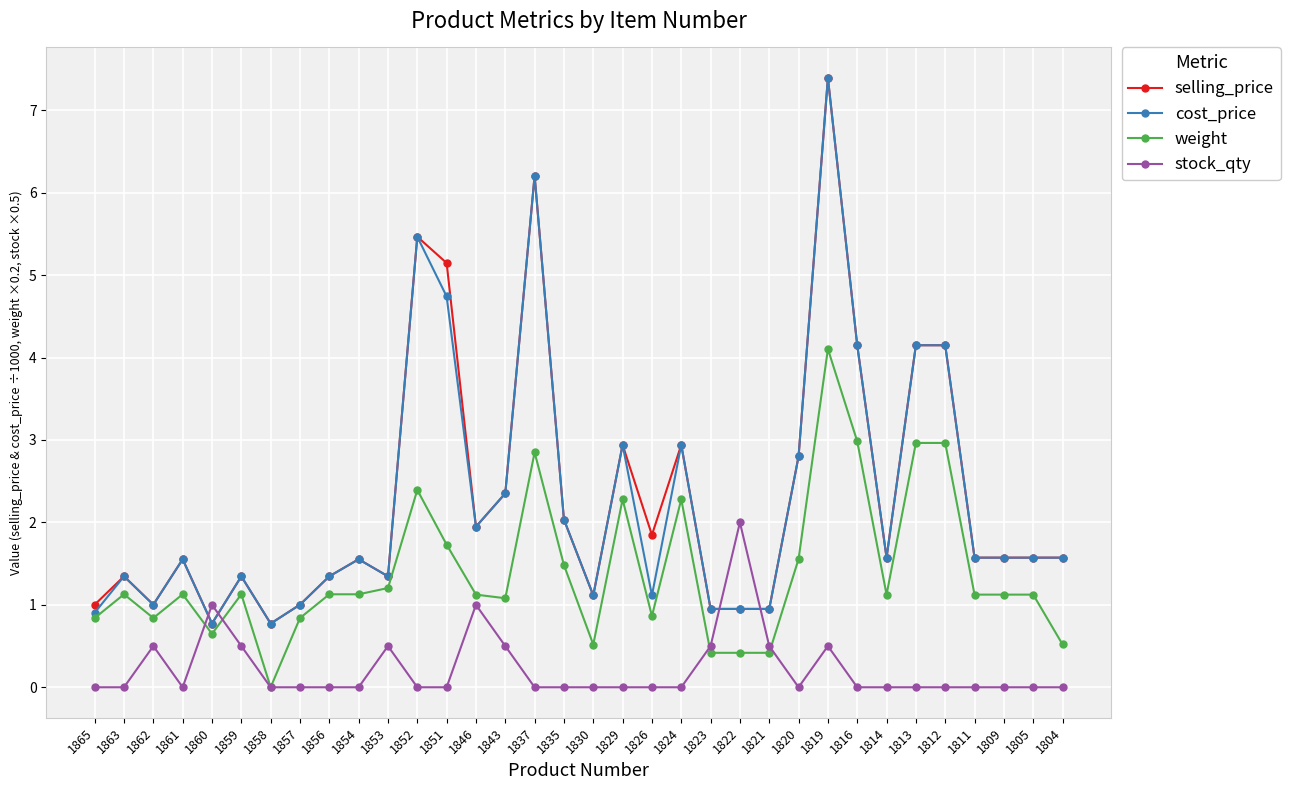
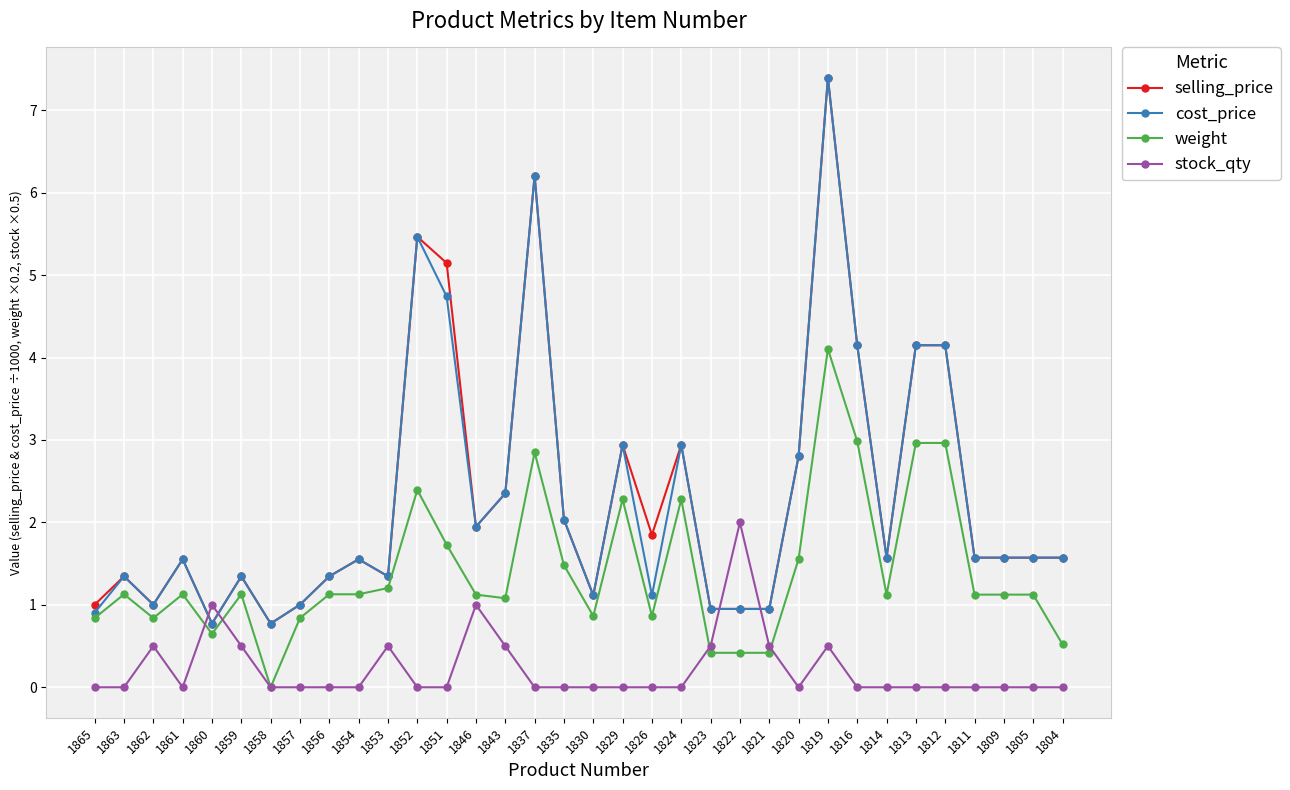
  {
    "selling_price": {
      "1865": 1.0,
      "1851": 5.1,
      "1826": 1.8
    },
    "cost_price": {
      "1865": 0.9,
      "1851": 4.7,
      "1826": 1.1
    },
    "weight": {
      "1865": 0.8,
      "1863": 1.1,
      "1862": 0.8,
      "1861": 1.1,
      "1860": 0.6,
      "1859": 1.1,
      "1857": 0.8,
      "1856": 1.1,
      "1854": 1.1,
      "1853": 1.2,
      "1852": 2.4,
      "1851": 1.7,
      "1846": 1.1,
      "1843": 1.1,
      "1837": 2.9,
      "1835": 1.5,
-     "1830": 0.5,
+     "1830": 0.9,
      "1829": 2.3,
      "1826": 0.9,
      "1824": 2.3,
      "1823": 0.4,
      "1822": 0.4,
      "1821": 0.4,
      "1820": 1.6,
      "1819": 4.1,
      "1816": 3.0,
      "1814": 1.1,
      "1813": 3.0,
      "1812": 3.0,
      "1811": 1.1,
      "1809": 1.1,
      "1805": 1.1,
      "1804": 0.5
    },
    "stock_qty": {
      "1865": 0.0,
      "1863": 0.0,
      "1862": 0.5,
      "1861": 0.0,
      "1860": 1.0,
      "1859": 0.5,
      "1857": 0.0,
      "1856": 0.0,
      "1854": 0.0,
      "1853": 0.5,
      "1852": 0.0,
      "1851": 0.0,
      "1846": 1.0,
      "1843": 0.5,
      "1837": 0.0,
      "1835": 0.0,
      "1830": 0.0,
      "1829": 0.0,
      "1826": 0.0,
      "1824": 0.0,
      "1823": 0.5,
      "1822": 2.0,
      "1821": 0.5,
      "1820": 0.0,
      "1819": 0.5,
      "1816": 0.0,
      "1814": 0.0,
      "1813": 0.0,
      "1812": 0.0,
      "1811": 0.0,
      "1809": 0.0,
      "1805": 0.0,
      "1804": 0.0
    }
  }
